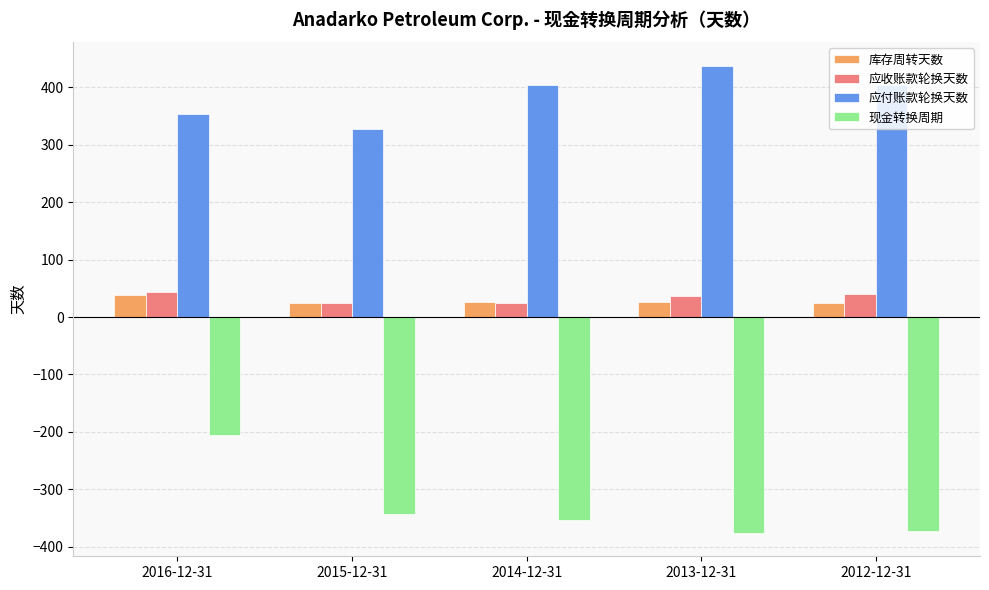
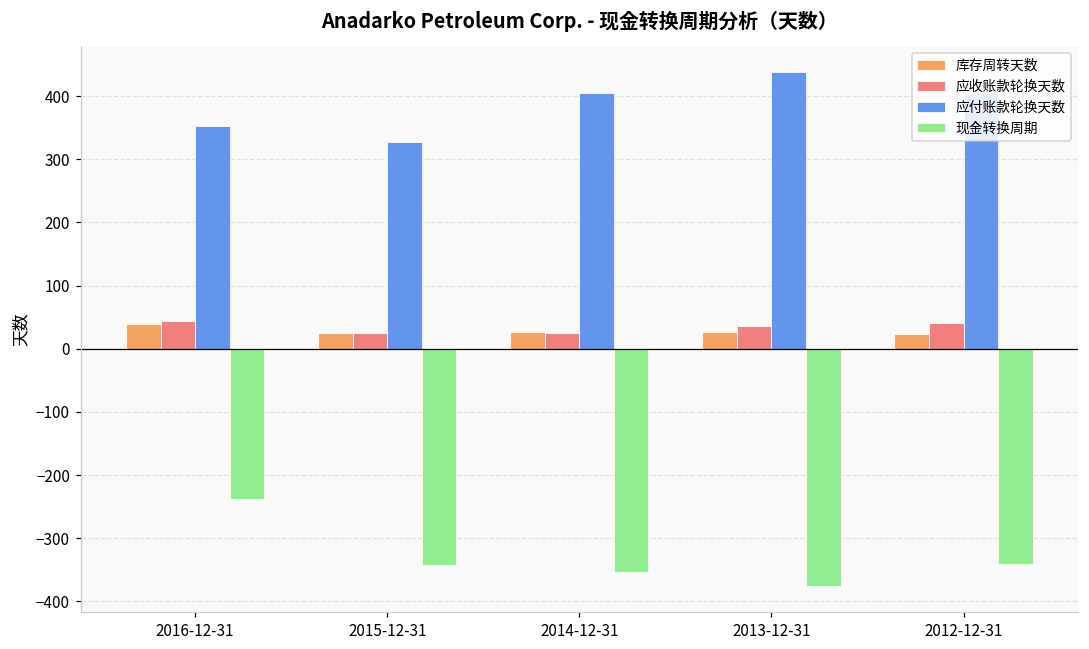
  {
    "应付账款轮换天数": {
      "2016-12-31": 350,
      "2015-12-31": 330,
      "2014-12-31": 410,
      "2013-12-31": 440
    },
    "现金转换周期": {
-     "2016-12-31": -210,
+     "2016-12-31": -240,
      "2015-12-31": -340,
      "2014-12-31": -350,
      "2013-12-31": -380,
-     "2012-12-31": -370
+     "2012-12-31": -340
    }
  }
